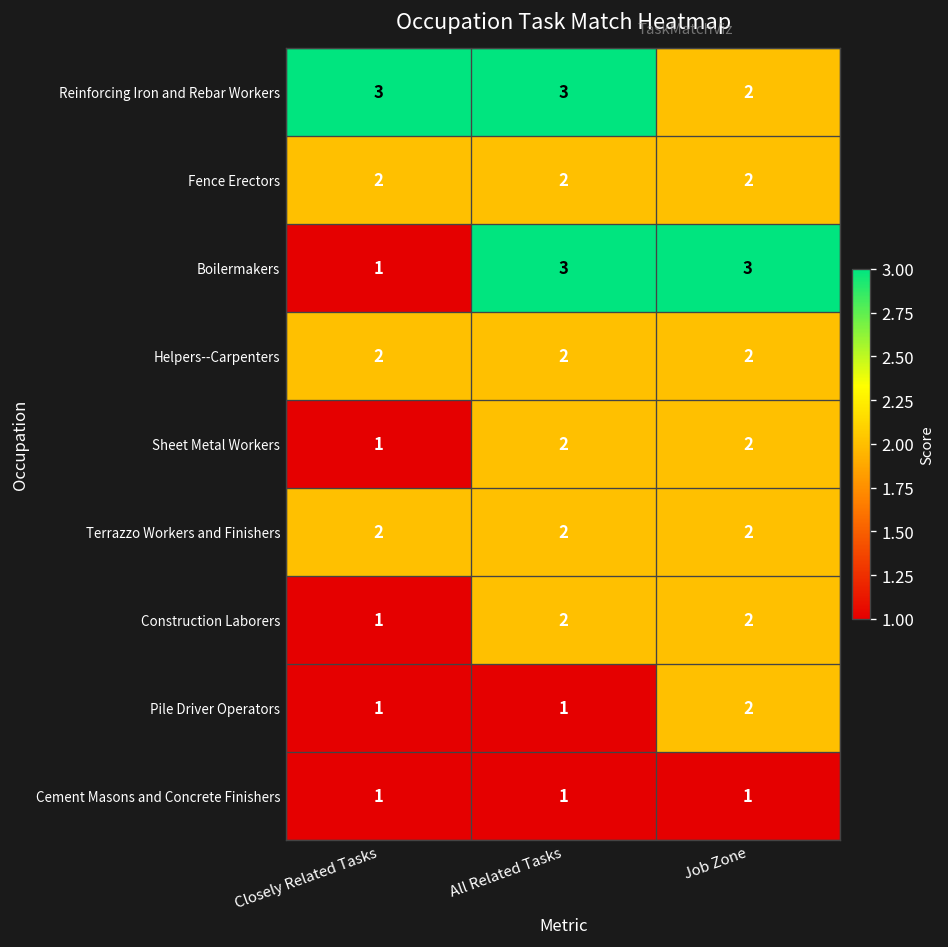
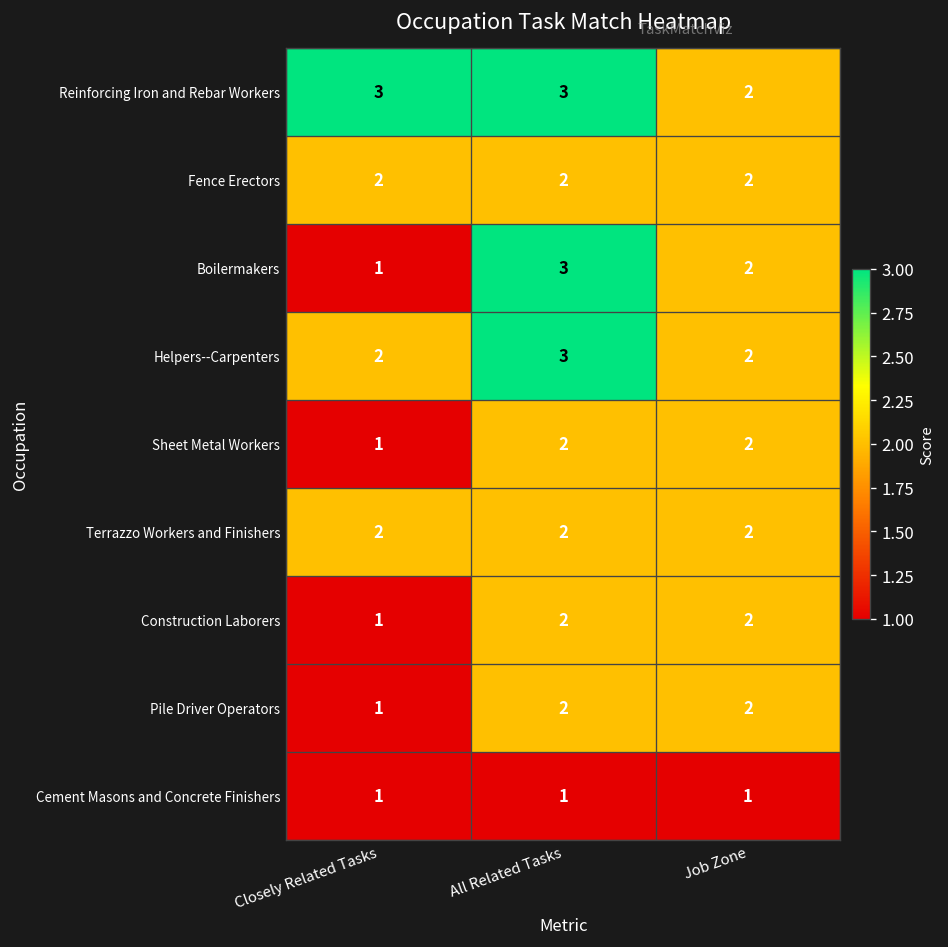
  {
    "Reinforcing Iron and Rebar Workers": {
      "Closely Related Tasks": 3,
      "All Related Tasks": 3,
      "Job Zone": 2
    },
    "Fence Erectors": {
      "Closely Related Tasks": 2,
      "All Related Tasks": 2,
      "Job Zone": 2
    },
    "Boilermakers": {
      "Closely Related Tasks": 1,
      "All Related Tasks": 3,
-     "Job Zone": 3
+     "Job Zone": 2
    },
    "Helpers--Carpenters": {
      "Closely Related Tasks": 2,
-     "All Related Tasks": 2,
+     "All Related Tasks": 3,
      "Job Zone": 2
    },
    "Sheet Metal Workers": {
      "Closely Related Tasks": 1,
      "All Related Tasks": 2,
      "Job Zone": 2
    },
    "Terrazzo Workers and Finishers": {
      "Closely Related Tasks": 2,
      "All Related Tasks": 2,
      "Job Zone": 2
    },
    "Construction Laborers": {
      "Closely Related Tasks": 1,
      "All Related Tasks": 2,
      "Job Zone": 2
    },
    "Pile Driver Operators": {
      "Closely Related Tasks": 1,
-     "All Related Tasks": 1,
+     "All Related Tasks": 2,
      "Job Zone": 2
    },
    "Cement Masons and Concrete Finishers": {
      "Closely Related Tasks": 1,
      "All Related Tasks": 1,
      "Job Zone": 1
    }
  }
